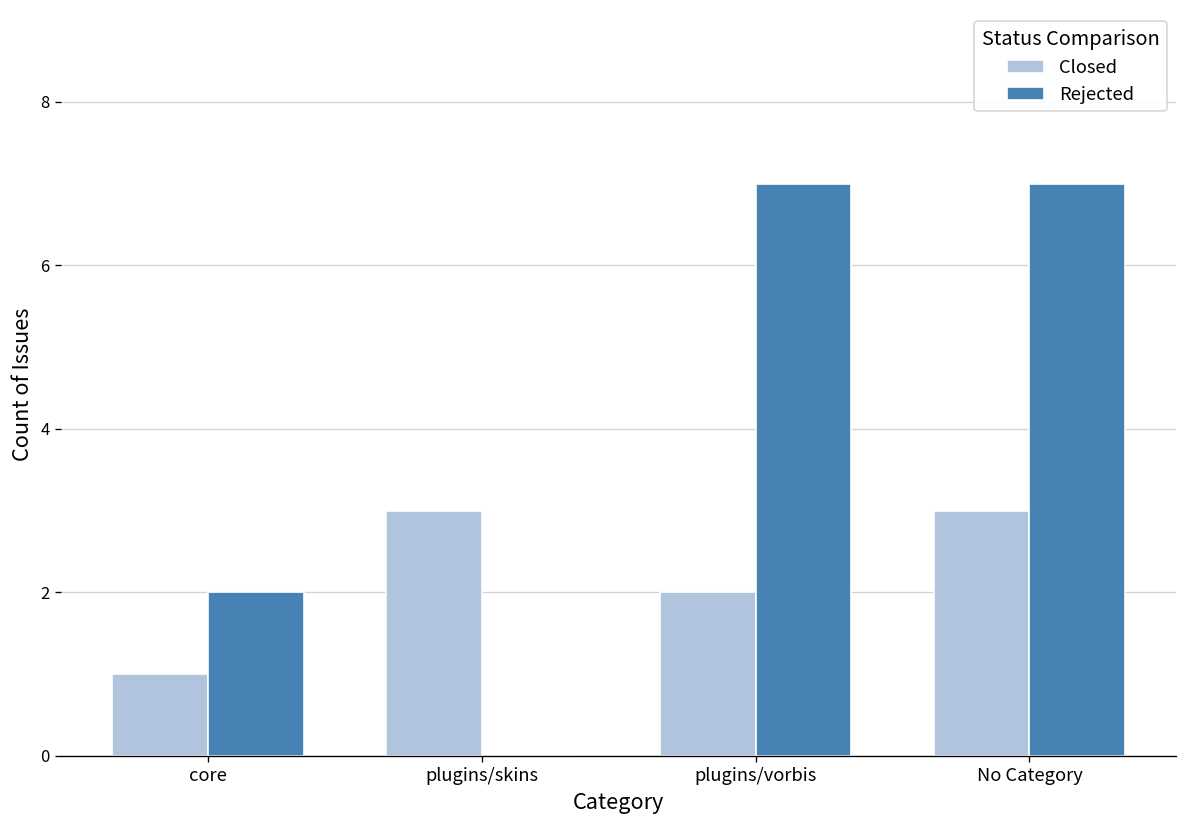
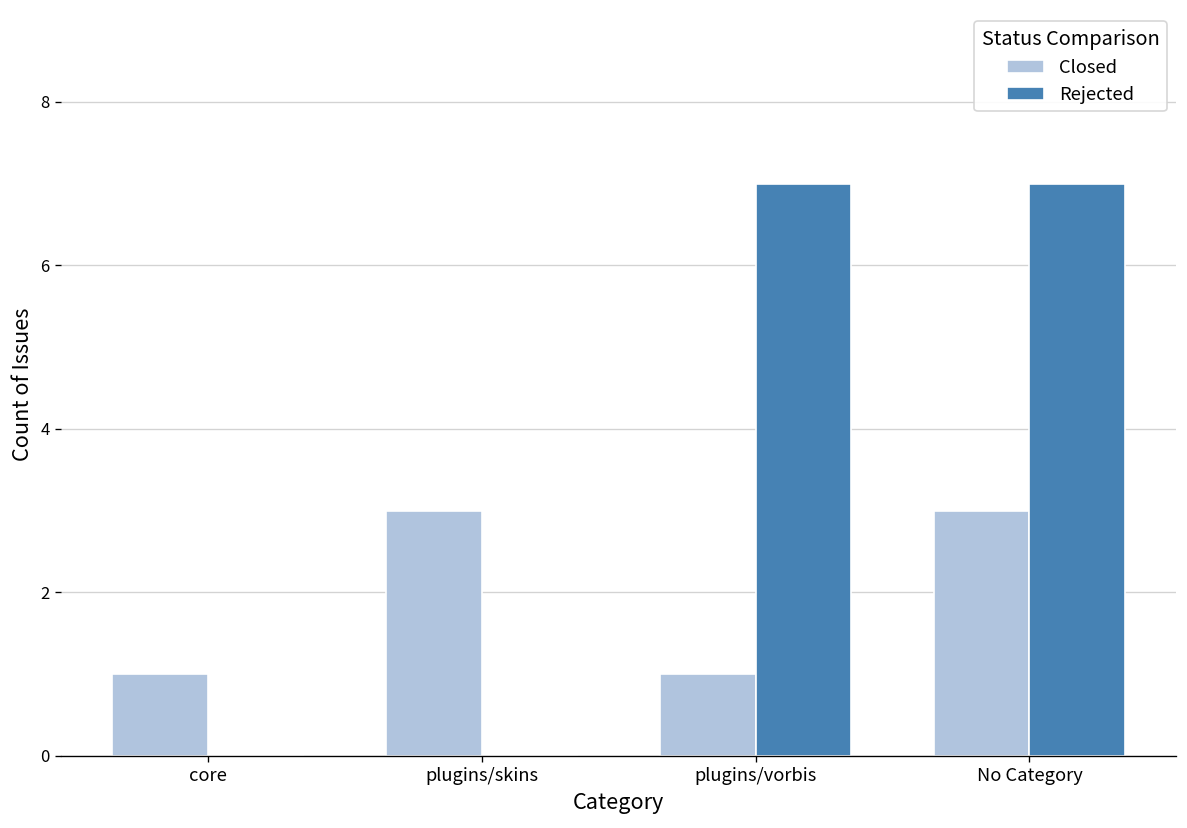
  {
    "Closed": {
      "core": 1,
      "plugins/skins": 3,
-     "plugins/vorbis": 2,
+     "plugins/vorbis": 1,
      "No Category": 3
    },
    "Rejected": {
-     "core": 2,
+     "core": 0,
      "plugins/skins": 0,
      "plugins/vorbis": 7,
      "No Category": 7
    }
  }
